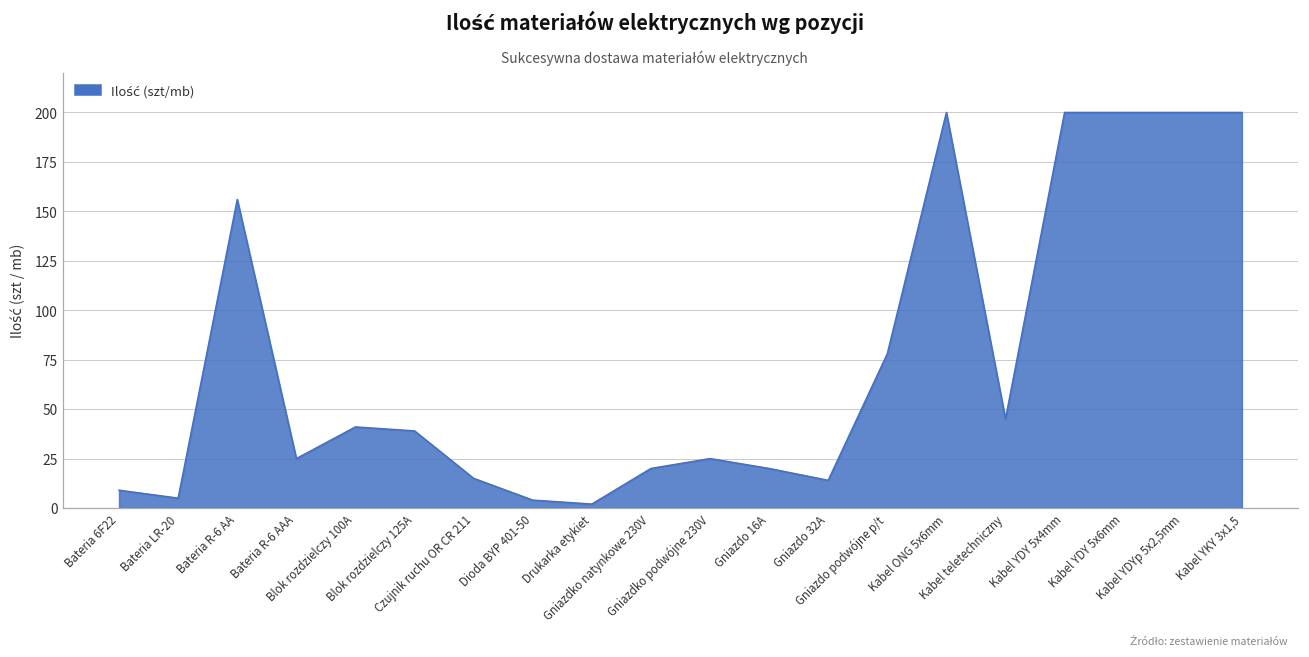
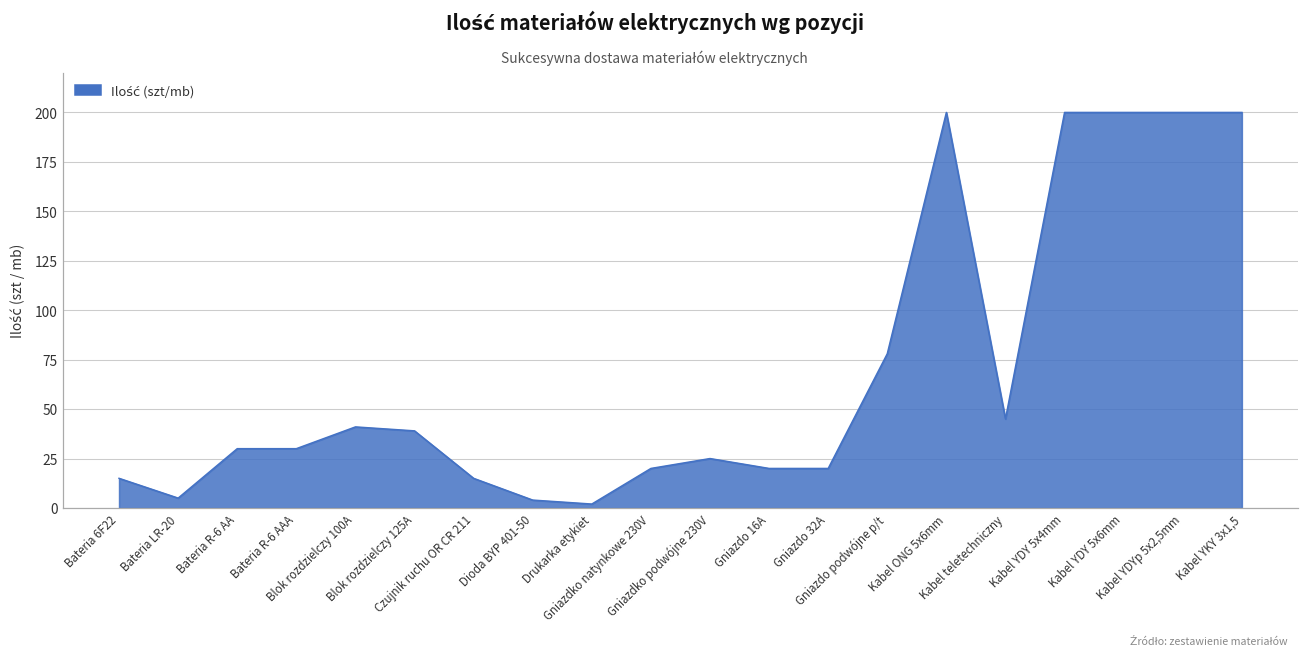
  {
-   "Bateria 6F22": 9,
+   "Bateria 6F22": 15,
    "Bateria LR-20": 5,
-   "Bateria R-6 AA": 156,
-   "Bateria R-6 AAA": 25,
+   "Bateria R-6 AA": 30,
+   "Bateria R-6 AAA": 30,
    "Blok rozdzielczy 100A": 41,
    "Blok rozdzielczy 125A": 39,
    "Czujnik ruchu OR CR 211": 15,
    "Dioda BYP 401-50": 4,
    "Drukarka etykiet": 2,
    "Gniazdko natynkowe 230V": 20,
    "Gniazdko podwójne 230V": 25,
    "Gniazdo 16A": 20,
-   "Gniazdo 32A": 14,
+   "Gniazdo 32A": 20,
    "Gniazdo podwójne p/t": 78,
    "Kabel ONG 5x6mm": 200,
    "Kabel teletechniczny": 45,
    "Kabel YDY 5x4mm": 200,
    "Kabel YDY 5x6mm": 200,
    "Kabel YDYp 5x2,5mm": 200,
    "Kabel YKY 3x1,5": 200
  }
